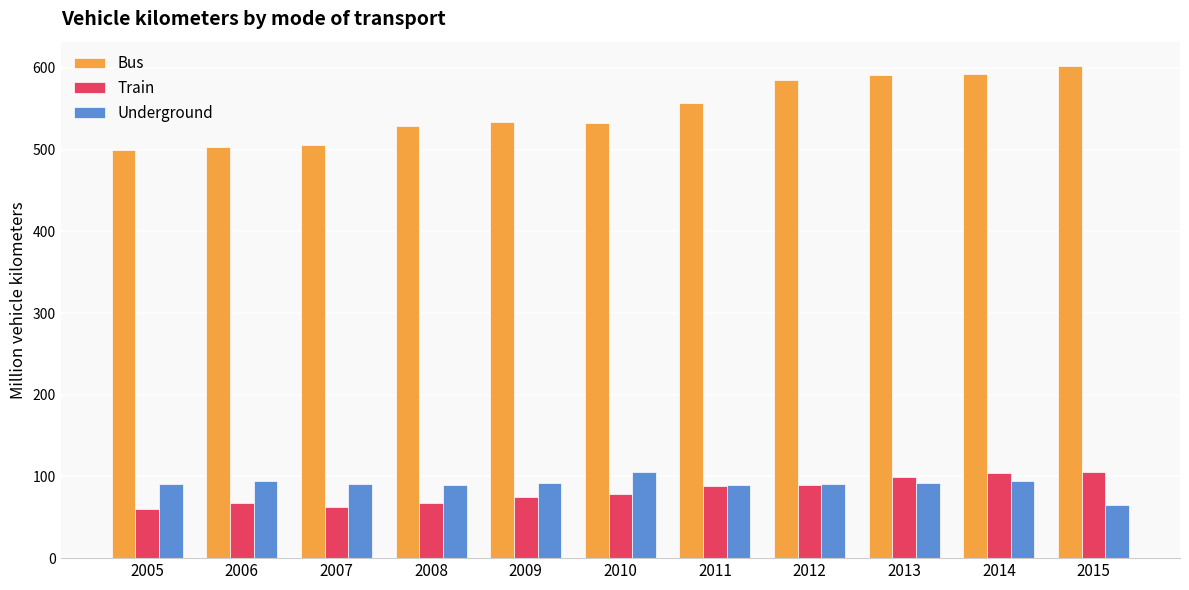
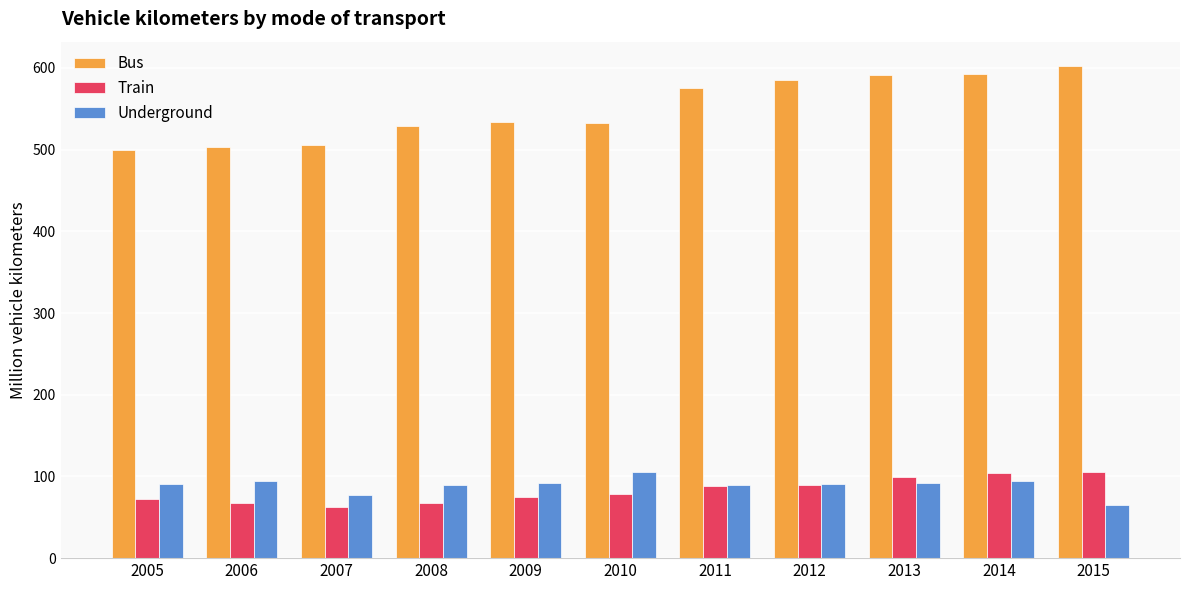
  {
    "Bus": {
      "2005": 500,
      "2006": 500,
      "2007": 510,
      "2008": 530,
      "2009": 530,
      "2010": 530,
-     "2011": 560,
+     "2011": 580,
      "2012": 590,
      "2013": 590,
      "2014": 590,
      "2015": 600
    },
    "Train": {
-     "2005": 60,
+     "2005": 70,
      "2006": 70,
      "2007": 60,
      "2008": 70,
      "2009": 80,
      "2010": 80,
      "2011": 90,
      "2012": 90,
      "2013": 100,
      "2014": 100,
      "2015": 110
    },
    "Underground": {
      "2005": 90,
      "2006": 90,
-     "2007": 90,
+     "2007": 80,
      "2008": 90,
      "2009": 90,
      "2010": 110,
      "2011": 90,
      "2012": 90,
      "2013": 90,
      "2014": 90,
      "2015": 70
    }
  }
